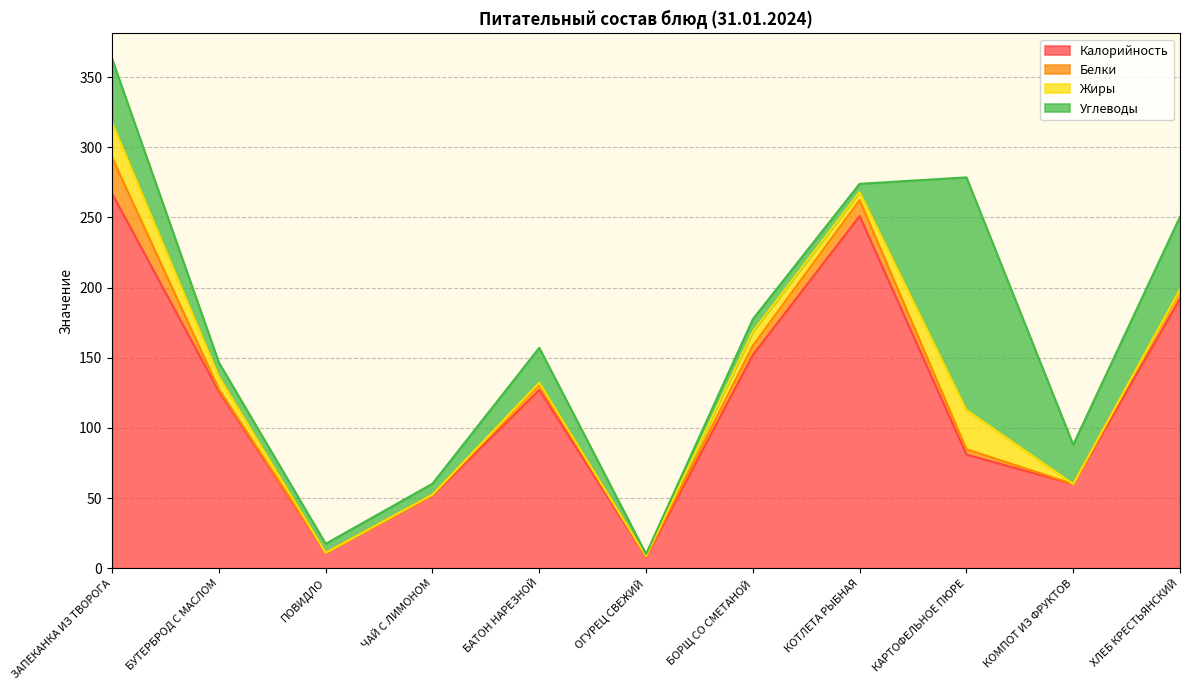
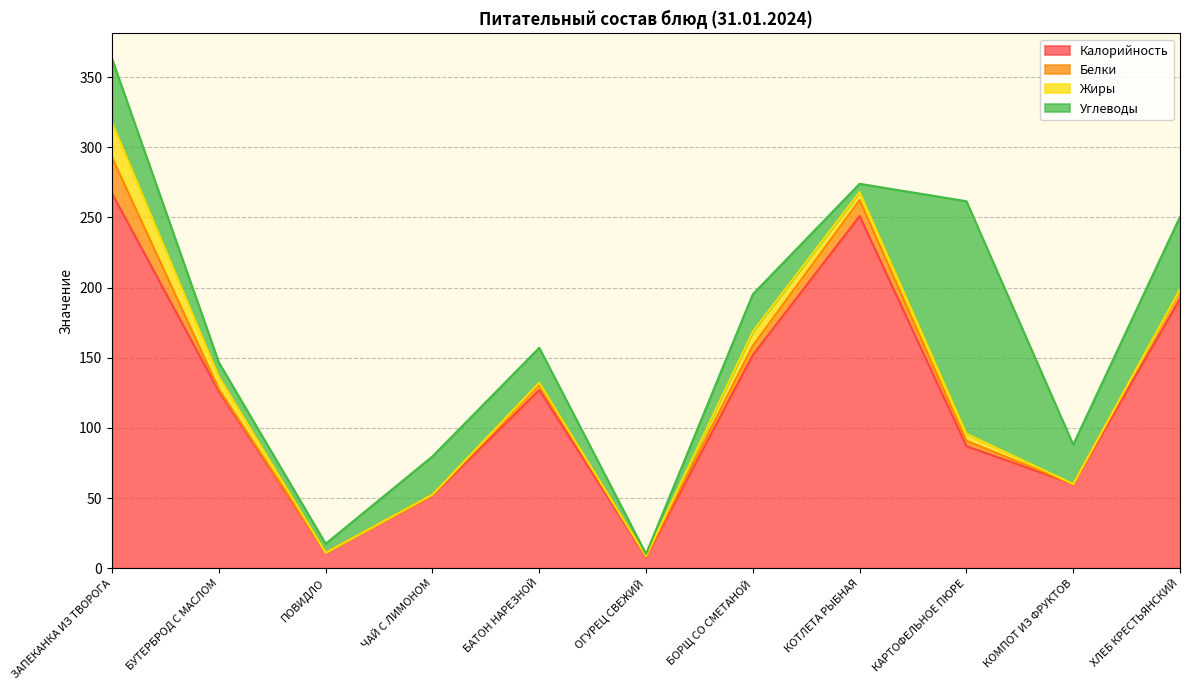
  {
    "Калорийность": {
      "ЗАПЕКАНКА ИЗ ТВОРОГА": 267,
      "БАТОН НАРЕЗНОЙ": 127,
      "БОРЩ СО СМЕТАНОЙ": 152,
      "КОТЛЕТА РЫБНАЯ": 251,
-     "КАРТОФЕЛЬНОЕ ПЮРЕ": 81,
+     "КАРТОФЕЛЬНОЕ ПЮРЕ": 87,
      "ХЛЕБ КРЕСТЬЯНСКИЙ": 192
    },
    "Белки": {
      "ЗАПЕКАНКА ИЗ ТВОРОГА": 26,
      "БОРЩ СО СМЕТАНОЙ": 7,
      "КОТЛЕТА РЫБНАЯ": 11,
      "КАРТОФЕЛЬНОЕ ПЮРЕ": 4
    },
    "Жиры": {
      "ЗАПЕКАНКА ИЗ ТВОРОГА": 25,
      "БУТЕРБРОД С МАСЛОМ": 9,
      "БОРЩ СО СМЕТАНОЙ": 10,
      "КОТЛЕТА РЫБНАЯ": 6,
-     "КАРТОФЕЛЬНОЕ ПЮРЕ": 28
+     "КАРТОФЕЛЬНОЕ ПЮРЕ": 5
    },
    "Углеводы": {
      "ЗАПЕКАНКА ИЗ ТВОРОГА": 45,
      "БУТЕРБРОД С МАСЛОМ": 10,
      "ПОВИДЛО": 6,
-     "ЧАЙ С ЛИМОНОМ": 8,
+     "ЧАЙ С ЛИМОНОМ": 27,
      "БАТОН НАРЕЗНОЙ": 25,
-     "БОРЩ СО СМЕТАНОЙ": 9,
+     "БОРЩ СО СМЕТАНОЙ": 27,
      "КОТЛЕТА РЫБНАЯ": 6,
      "КАРТОФЕЛЬНОЕ ПЮРЕ": 166,
      "КОМПОТ ИЗ ФРУКТОВ": 28,
      "ХЛЕБ КРЕСТЬЯНСКИЙ": 52
    }
  }
